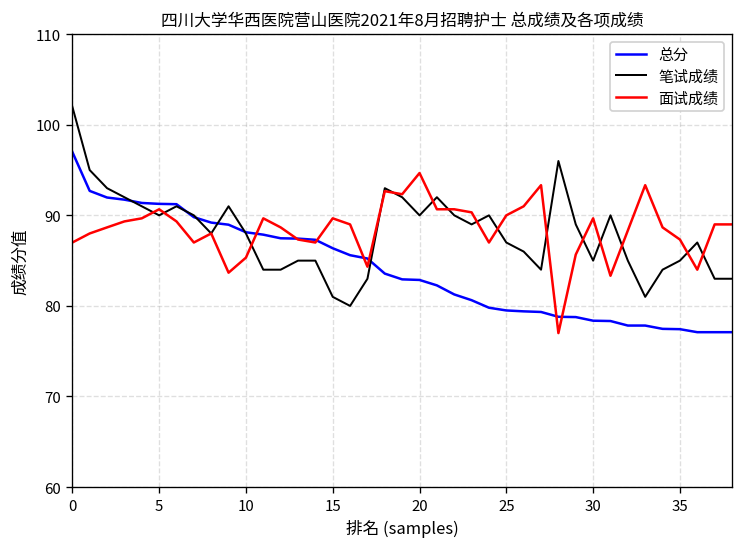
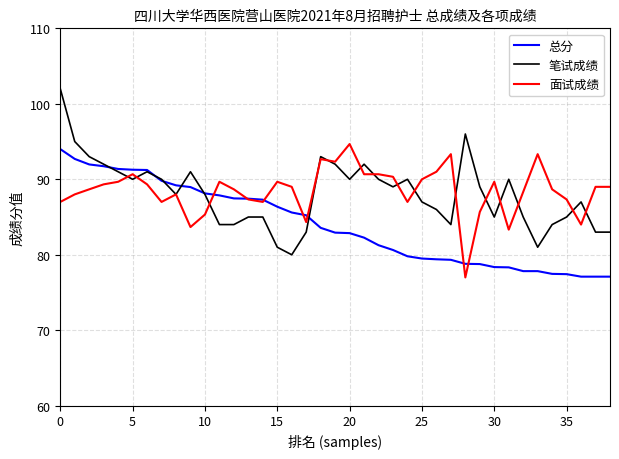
  {
    "总分": {
-     "0": 97
+     "0": 94
    },
    "笔试成绩": {
      "0": 102
    },
    "面试成绩": {
      "0": 87
    }
  }
